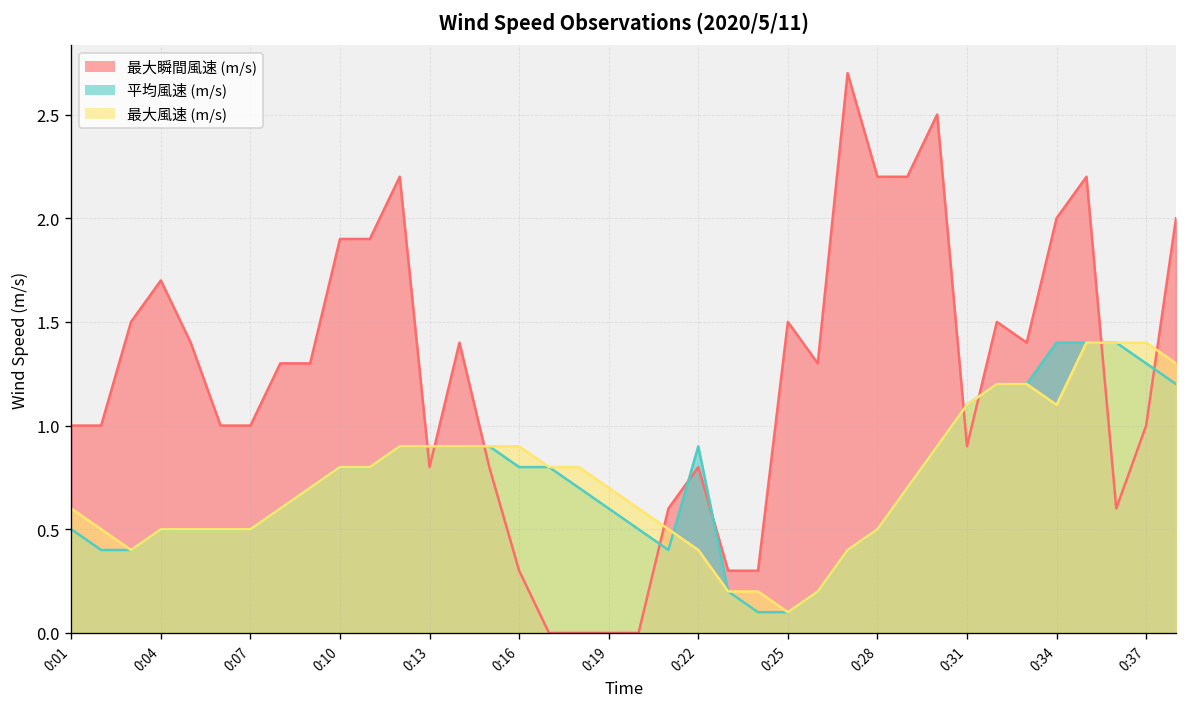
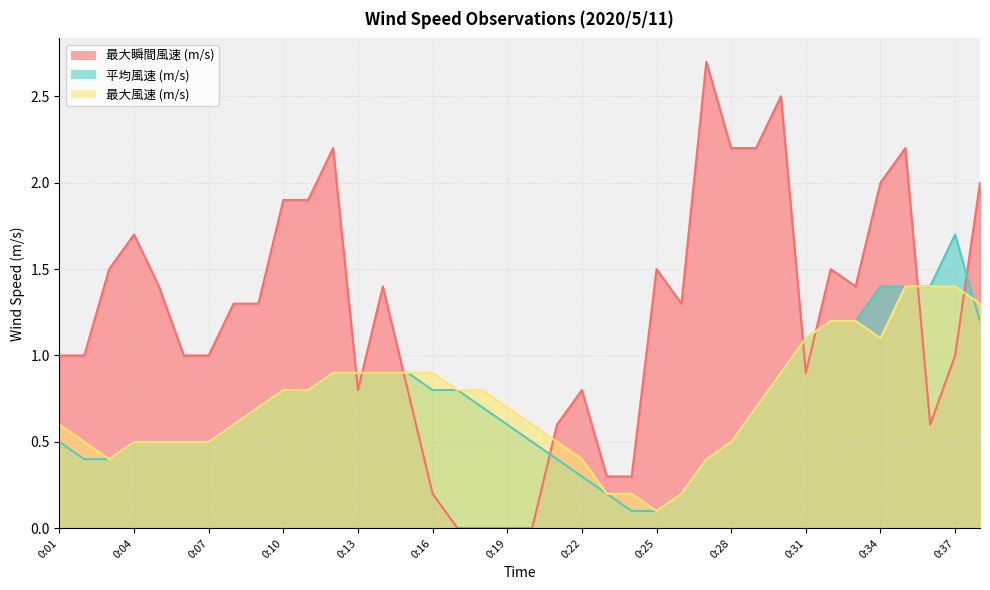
  {
    "最大瞬間風速 (m/s)": {
      "0:01": 1.0,
      "0:04": 1.7,
      "0:07": 1.0,
      "0:10": 1.9,
      "0:13": 0.8,
-     "0:16": 0.3,
+     "0:16": 0.2,
      "0:19": 0.0,
      "0:22": 0.8,
      "0:25": 1.5,
      "0:28": 2.2,
      "0:31": 0.9,
      "0:34": 2.0,
      "0:37": 1.0
    },
    "平均風速 (m/s)": {
      "0:01": 0.5,
      "0:16": 0.8,
      "0:19": 0.6,
-     "0:22": 0.9,
+     "0:22": 0.3,
      "0:34": 1.4,
-     "0:37": 1.3
+     "0:37": 1.7
    },
    "最大風速 (m/s)": {
      "0:01": 0.6,
      "0:16": 0.9,
      "0:19": 0.7,
      "0:22": 0.4,
      "0:34": 1.1,
      "0:37": 1.4
    }
  }
